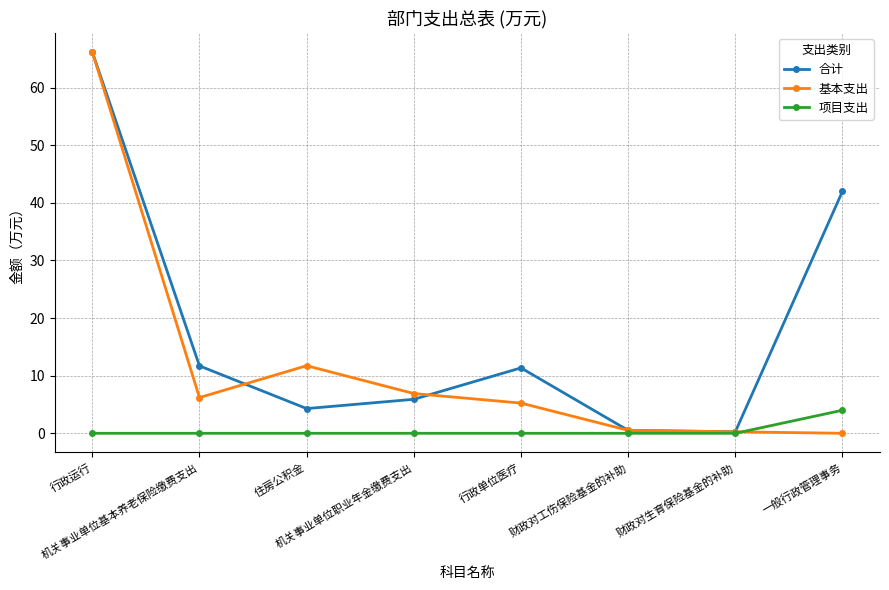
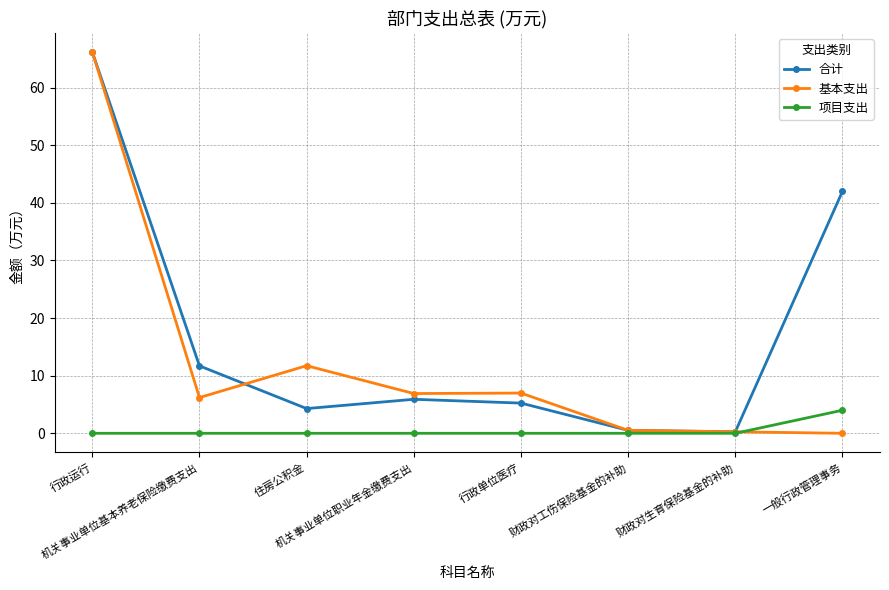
  {
    "合计": {
      "机关事业单位基本养老保险缴费支出": 12,
      "住房公积金": 4,
      "机关事业单位职业年金缴费支出": 6,
-     "行政单位医疗": 11,
+     "行政单位医疗": 5,
      "一般行政管理事务": 42
    },
    "基本支出": {
      "机关事业单位基本养老保险缴费支出": 6,
      "住房公积金": 12,
      "机关事业单位职业年金缴费支出": 7,
-     "行政单位医疗": 5,
+     "行政单位医疗": 7,
      "一般行政管理事务": 0
    },
    "项目支出": {
      "行政运行": 0,
      "机关事业单位基本养老保险缴费支出": 0,
      "住房公积金": 0,
      "机关事业单位职业年金缴费支出": 0,
      "行政单位医疗": 0,
      "财政对工伤保险基金的补助": 0,
      "一般行政管理事务": 4
    }
  }
